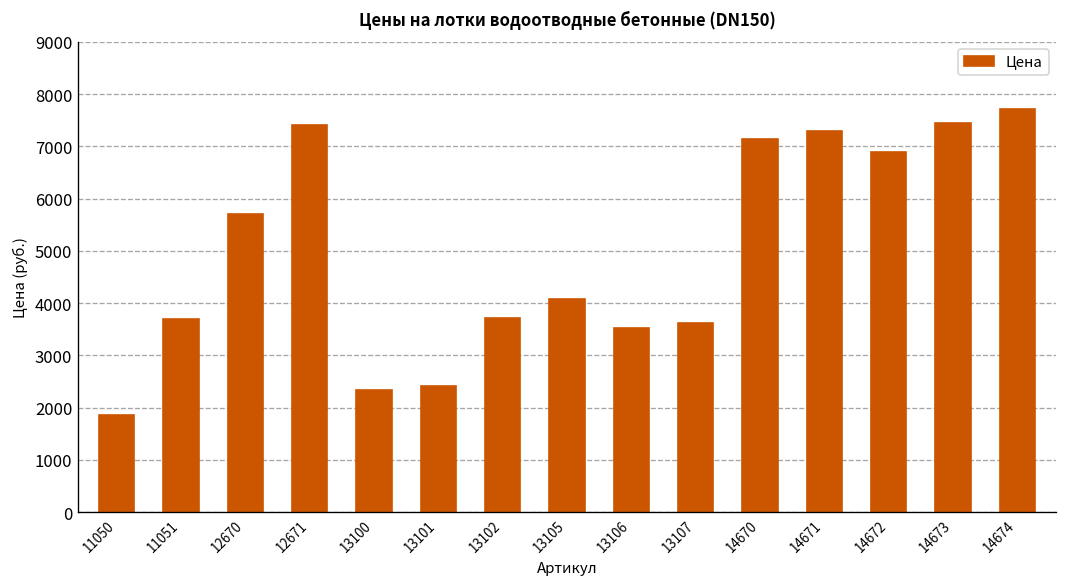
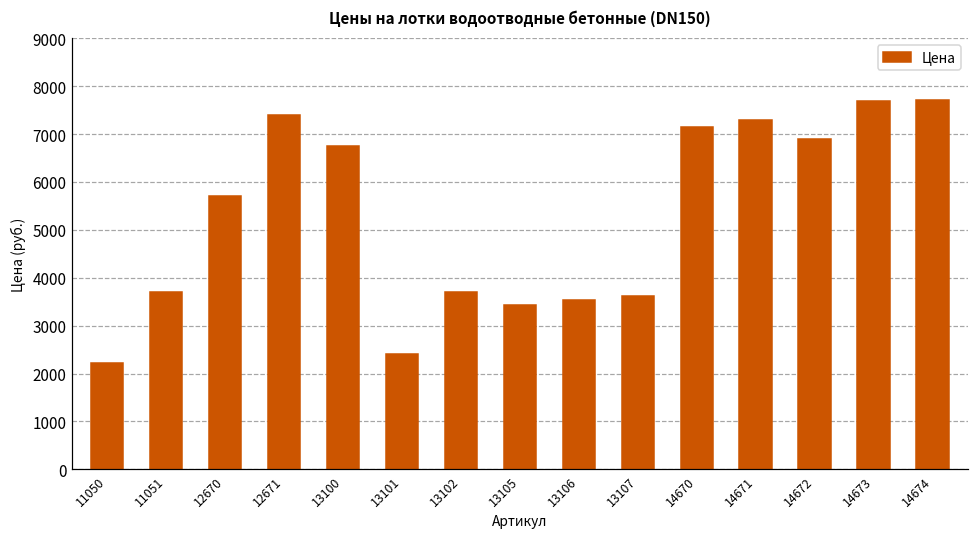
  {
-   "11050": 1800,
+   "11050": 2200,
    "11051": 3700,
    "12670": 5700,
    "12671": 7400,
-   "13100": 2300,
+   "13100": 6700,
    "13101": 2400,
    "13102": 3700,
-   "13105": 4100,
+   "13105": 3400,
    "13106": 3500,
    "13107": 3600,
    "14670": 7100,
    "14671": 7300,
    "14672": 6900,
-   "14673": 7500,
+   "14673": 7700,
    "14674": 7700
  }
